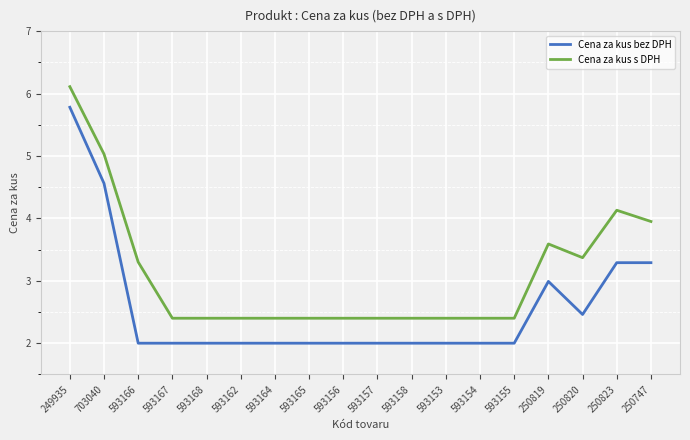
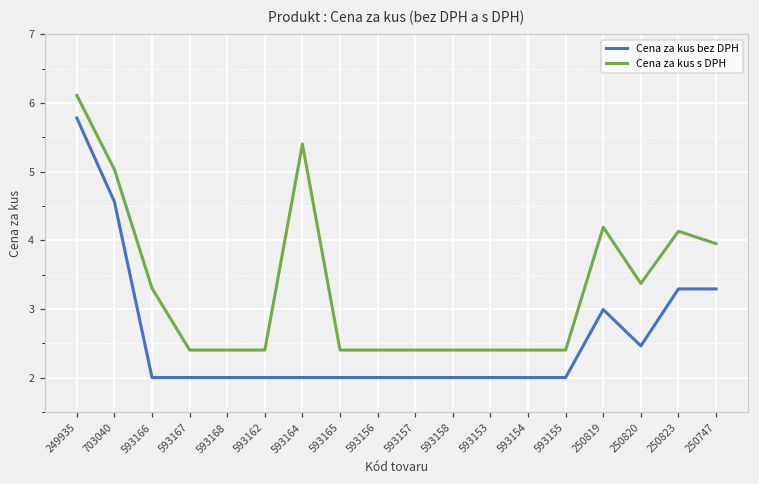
  {
    "Cena za kus bez DPH": {
      "249935": 5.8,
      "703040": 4.6,
      "593166": 2.0,
      "593167": 2.0,
      "593168": 2.0,
      "593162": 2.0,
      "593164": 2.0,
      "593165": 2.0,
      "593156": 2.0,
      "593157": 2.0,
      "593158": 2.0,
      "593153": 2.0,
      "593154": 2.0,
      "593155": 2.0,
      "250819": 3.0,
      "250820": 2.5,
      "250823": 3.3,
      "250747": 3.3
    },
    "Cena za kus s DPH": {
      "249935": 6.1,
      "703040": 5.0,
      "593166": 3.3,
      "593167": 2.4,
      "593168": 2.4,
      "593162": 2.4,
-     "593164": 2.4,
+     "593164": 5.4,
      "593165": 2.4,
      "593156": 2.4,
      "593157": 2.4,
      "593158": 2.4,
      "593153": 2.4,
      "593154": 2.4,
      "593155": 2.4,
-     "250819": 3.6,
+     "250819": 4.2,
      "250820": 3.4,
      "250823": 4.1,
      "250747": 4.0
    }
  }
